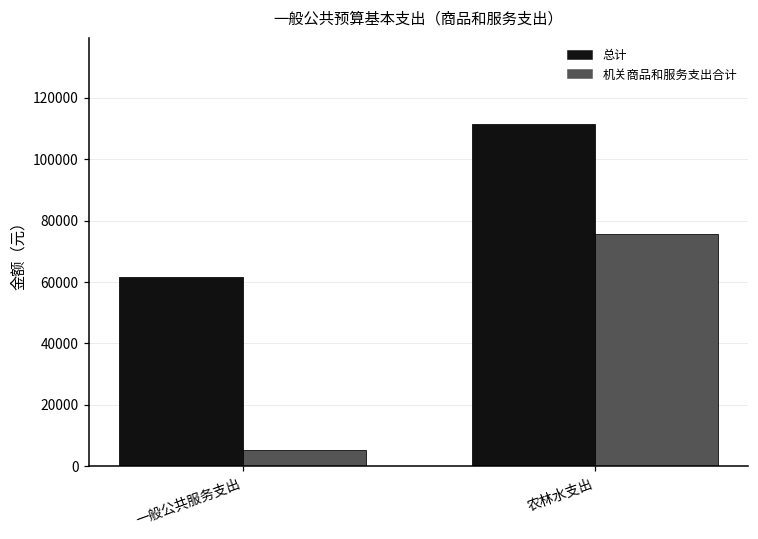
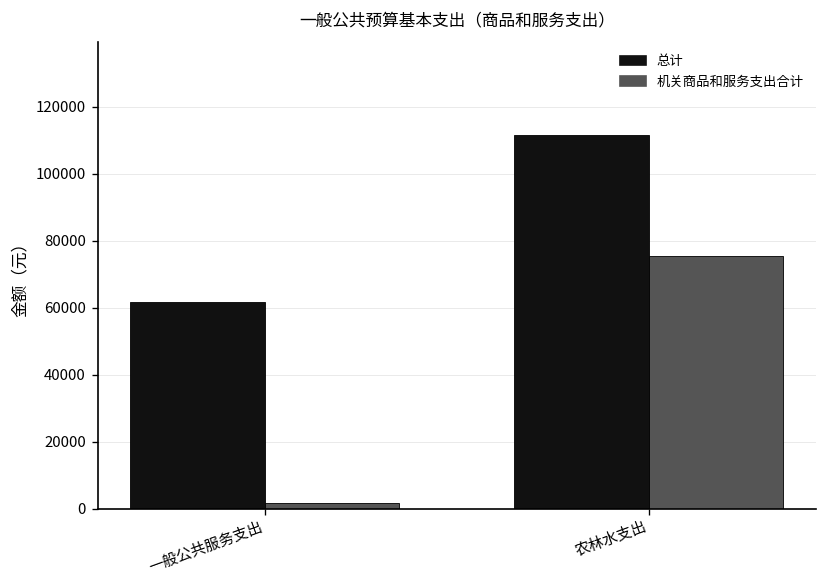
  {
    "总计": {
      "一般公共服务支出": 62000,
      "农林水支出": 111000
    },
    "机关商品和服务支出合计": {
-     "一般公共服务支出": 5000,
+     "一般公共服务支出": 2000,
      "农林水支出": 75000
    }
  }
